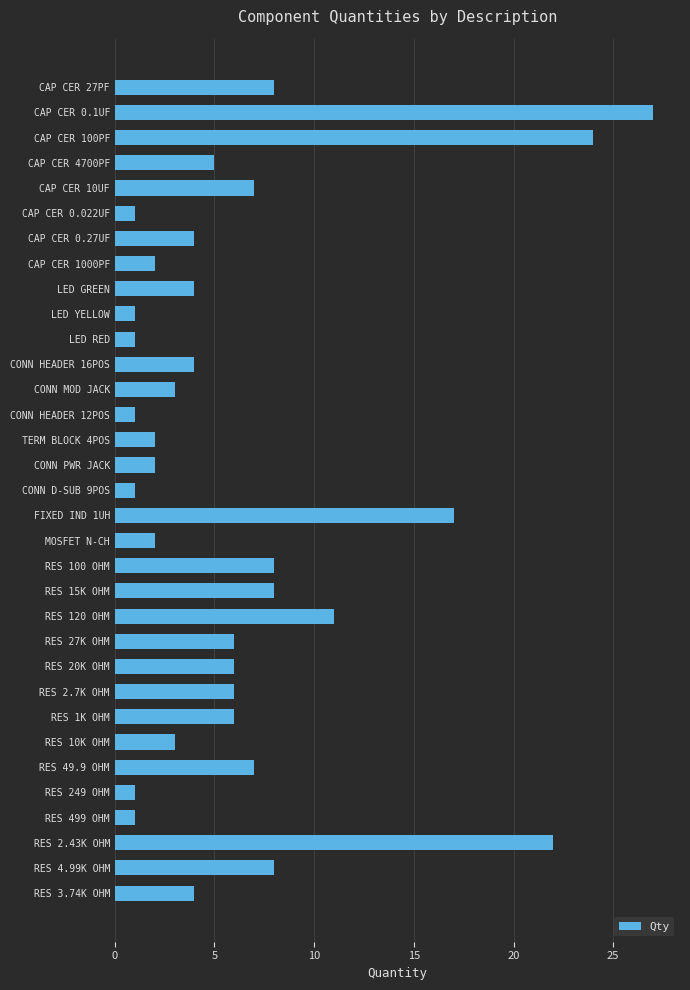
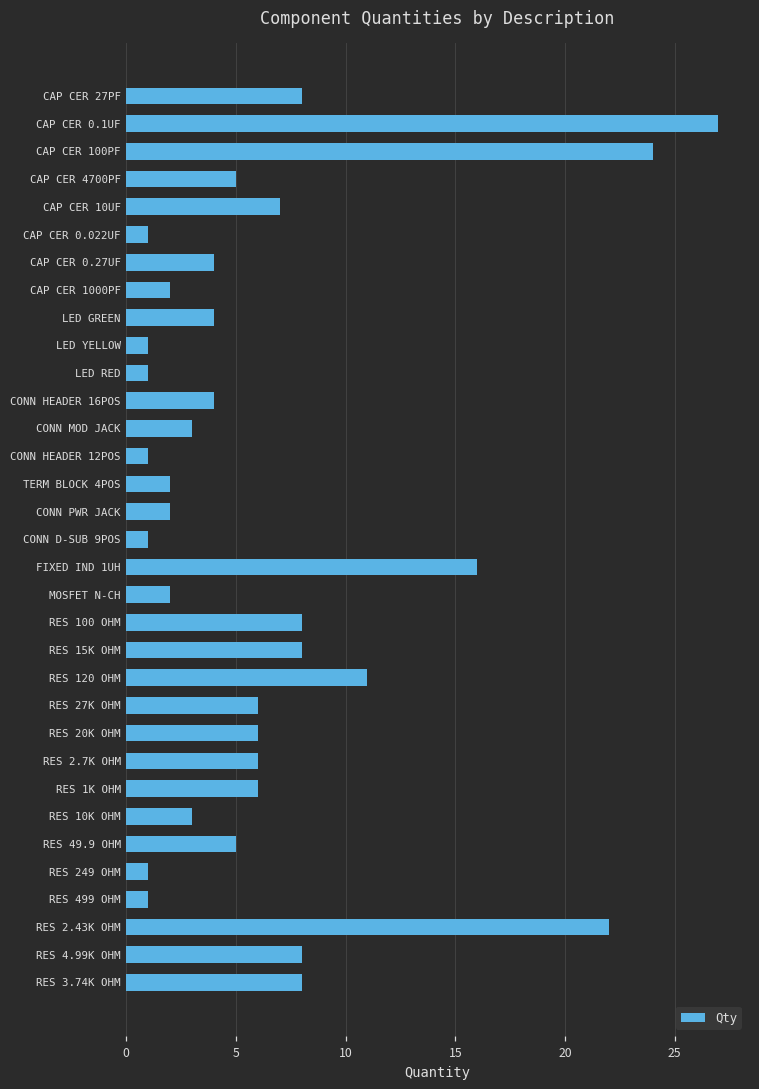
  {
    "CAP CER 27PF": 8,
    "CAP CER 0.1UF": 27,
    "CAP CER 100PF": 24,
    "CAP CER 4700PF": 5,
    "CAP CER 10UF": 7,
    "CAP CER 0.022UF": 1,
    "CAP CER 0.27UF": 4,
    "CAP CER 1000PF": 2,
    "LED GREEN": 4,
    "LED YELLOW": 1,
    "LED RED": 1,
    "CONN HEADER 16POS": 4,
    "CONN MOD JACK": 3,
    "CONN HEADER 12POS": 1,
    "TERM BLOCK 4POS": 2,
    "CONN PWR JACK": 2,
    "CONN D-SUB 9POS": 1,
-   "FIXED IND 1UH": 17,
+   "FIXED IND 1UH": 16,
    "MOSFET N-CH": 2,
    "RES 100 OHM": 8,
    "RES 15K OHM": 8,
    "RES 120 OHM": 11,
    "RES 27K OHM": 6,
    "RES 20K OHM": 6,
    "RES 2.7K OHM": 6,
    "RES 1K OHM": 6,
    "RES 10K OHM": 3,
-   "RES 49.9 OHM": 7,
+   "RES 49.9 OHM": 5,
    "RES 249 OHM": 1,
    "RES 499 OHM": 1,
    "RES 2.43K OHM": 22,
    "RES 4.99K OHM": 8,
-   "RES 3.74K OHM": 4
+   "RES 3.74K OHM": 8
  }
